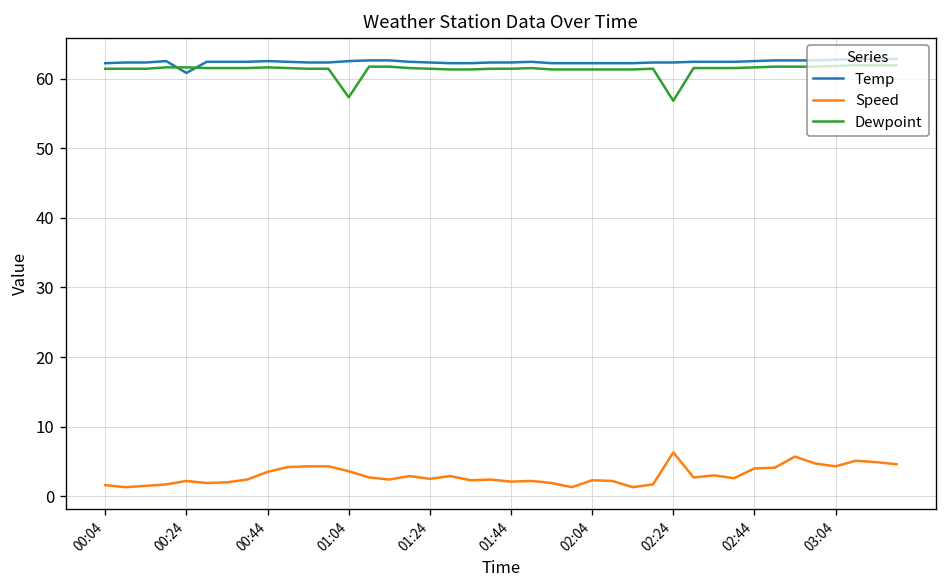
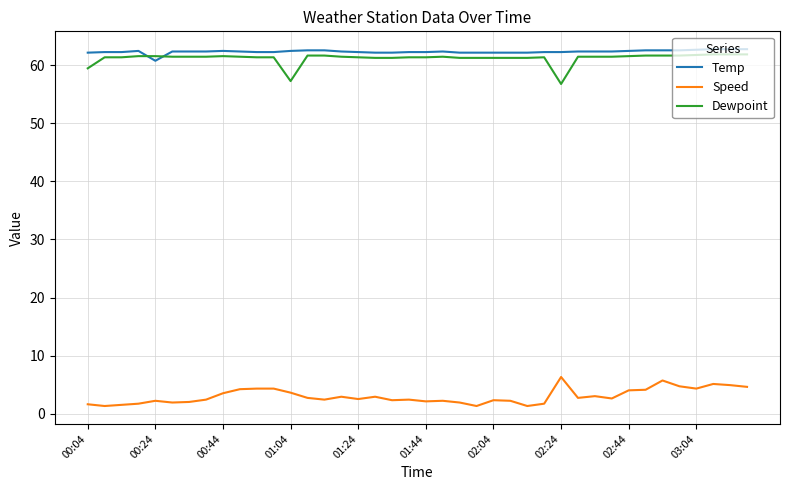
  {
    "Temp": {
      "00:04": 62,
      "00:24": 61,
      "00:44": 63,
      "01:04": 63,
      "01:24": 62,
      "01:44": 62,
      "02:04": 62,
      "02:24": 62,
      "02:44": 63
    },
    "Speed": {
      "00:04": 2,
      "00:24": 2,
      "00:44": 4,
      "01:04": 4,
      "01:24": 3,
      "01:44": 2,
      "02:04": 2,
      "02:24": 6,
      "02:44": 4,
      "03:04": 4
    },
    "Dewpoint": {
-     "00:04": 61,
+     "00:04": 60,
      "00:24": 62,
      "00:44": 62,
      "01:04": 57,
      "01:24": 61,
      "01:44": 61,
      "02:04": 61,
      "02:24": 57,
      "02:44": 62
    }
  }
